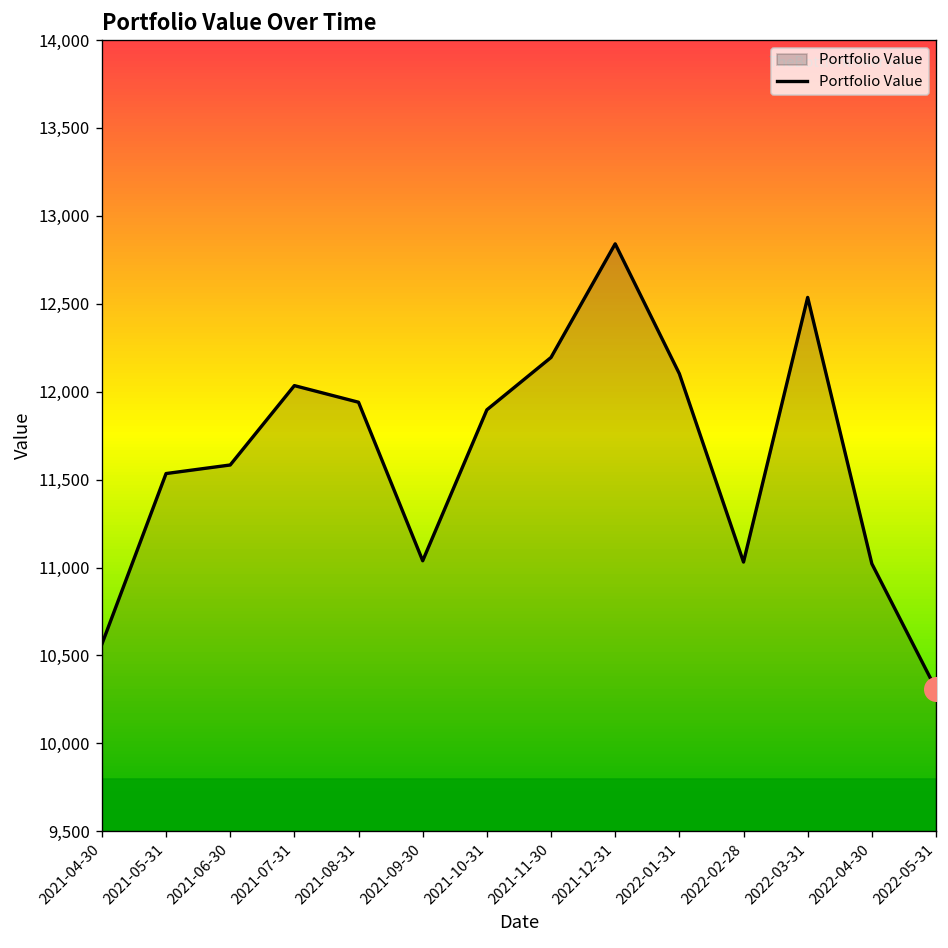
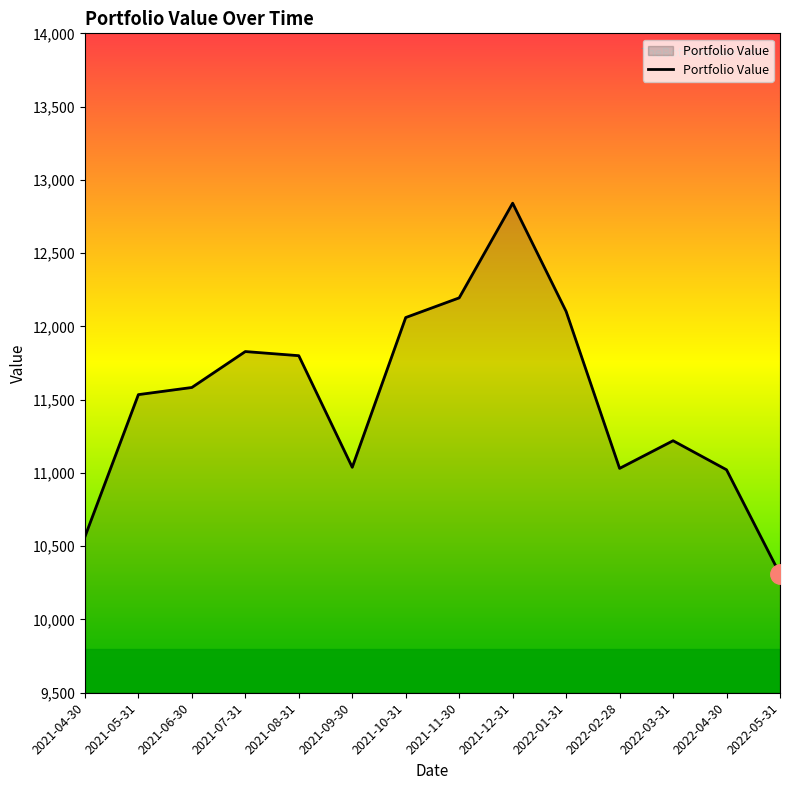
  {
    "Portfolio Value": {
      "2021-04-30": "10,560",
      "2021-05-31": "11,530",
      "2021-06-30": "11,580",
-     "2021-07-31": "12,030",
-     "2021-08-31": "11,940",
+     "2021-07-31": "11,830",
+     "2021-08-31": "11,800",
      "2021-09-30": "11,040",
-     "2021-10-31": "11,900",
+     "2021-10-31": "12,060",
      "2021-11-30": "12,190",
      "2021-12-31": "12,840",
      "2022-01-31": "12,100",
      "2022-02-28": "11,030",
-     "2022-03-31": "12,540",
+     "2022-03-31": "11,220",
      "2022-04-30": "11,020"
    }
  }
